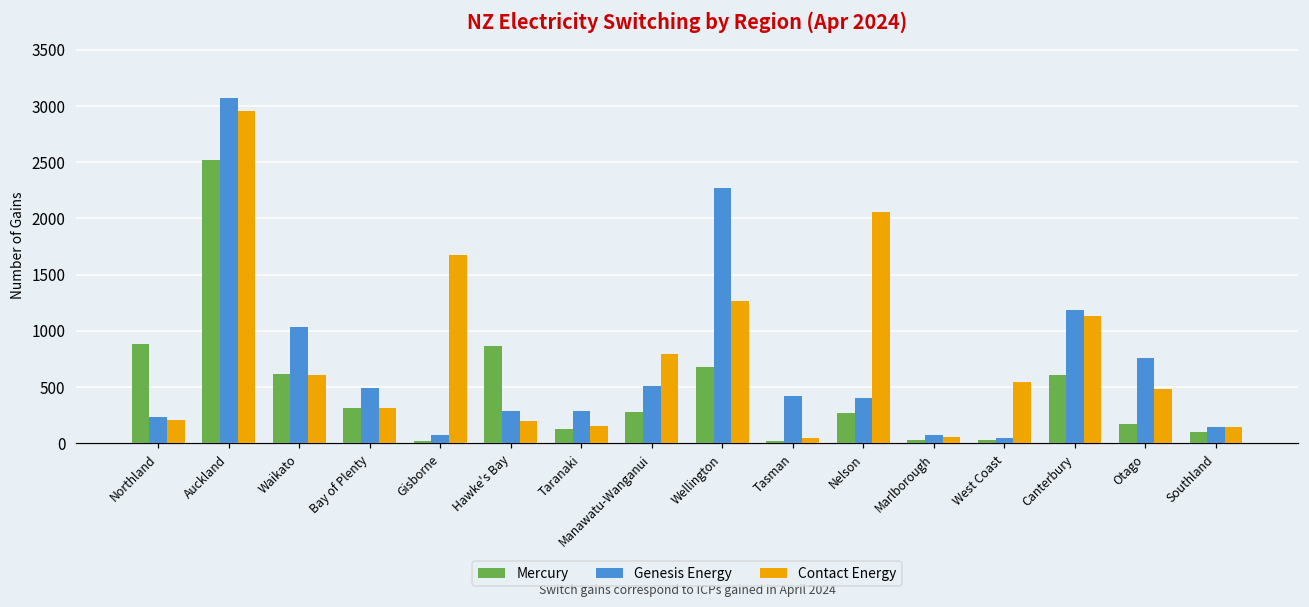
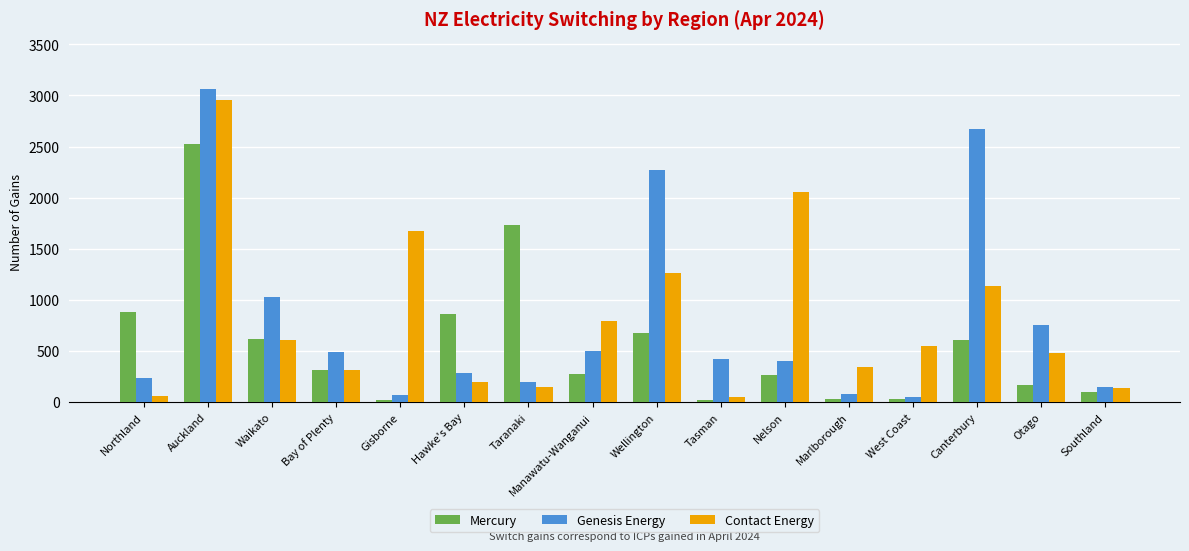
  {
    "Mercury": {
      "Northland": 880,
      "Auckland": 2520,
      "Waikato": 620,
      "Bay of Plenty": 310,
      "Hawke's Bay": 860,
-     "Taranaki": 130,
+     "Taranaki": 1740,
      "Manawatu-Wanganui": 280,
      "Wellington": 680,
      "Nelson": 270,
      "Marlborough": 30,
      "West Coast": 30,
      "Canterbury": 610,
      "Otago": 170,
      "Southland": 100
    },
    "Genesis Energy": {
      "Northland": 230,
      "Auckland": 3070,
      "Waikato": 1030,
      "Bay of Plenty": 490,
      "Gisborne": 70,
      "Hawke's Bay": 290,
-     "Taranaki": 280,
+     "Taranaki": 200,
      "Manawatu-Wanganui": 500,
      "Wellington": 2270,
      "Tasman": 420,
      "Nelson": 400,
      "Marlborough": 80,
      "West Coast": 50,
-     "Canterbury": 1180,
+     "Canterbury": 2670,
      "Otago": 750,
      "Southland": 150
    },
    "Contact Energy": {
-     "Northland": 210,
+     "Northland": 60,
      "Auckland": 2960,
      "Waikato": 610,
      "Bay of Plenty": 310,
      "Gisborne": 1670,
      "Hawke's Bay": 200,
      "Taranaki": 150,
      "Manawatu-Wanganui": 790,
      "Wellington": 1270,
      "Tasman": 50,
      "Nelson": 2060,
-     "Marlborough": 50,
+     "Marlborough": 340,
      "West Coast": 540,
      "Canterbury": 1140,
      "Otago": 480,
      "Southland": 140
    }
  }
